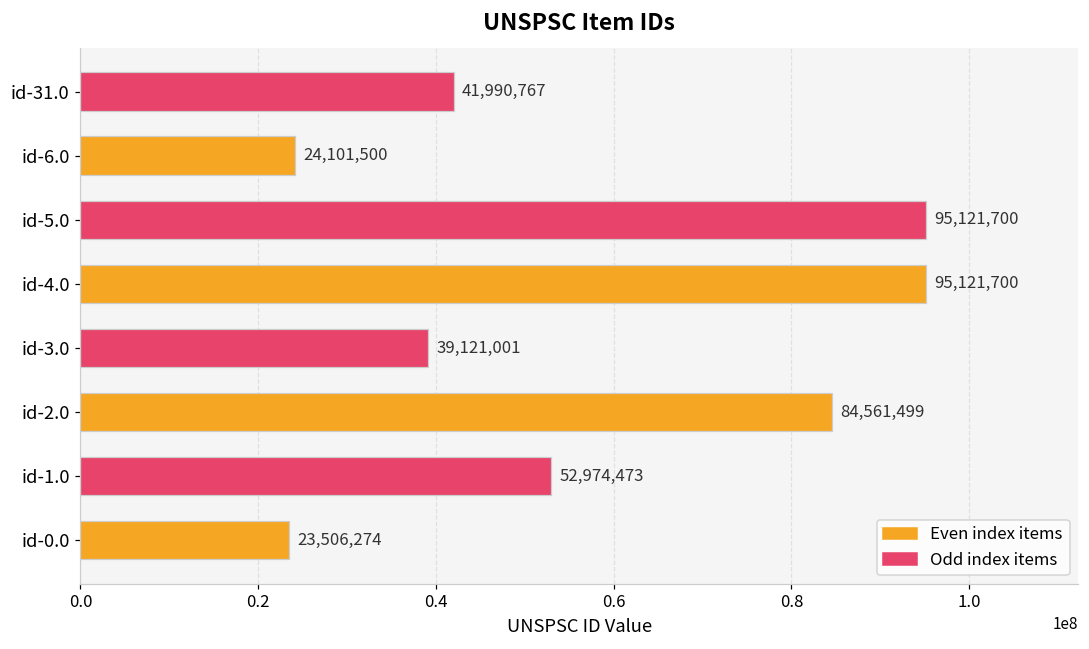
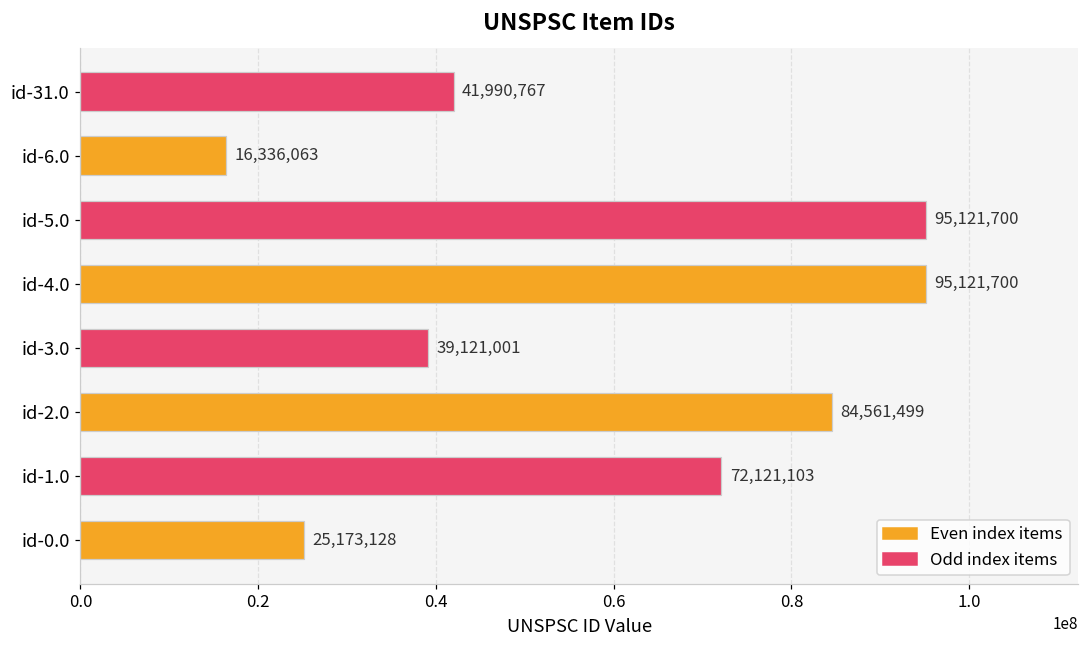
  {
    "id-31.0": "41,990,767",
-   "id-6.0": "24,101,500",
+   "id-6.0": "16,336,063",
    "id-5.0": "95,121,700",
    "id-4.0": "95,121,700",
    "id-3.0": "39,121,001",
    "id-2.0": "84,561,499",
-   "id-1.0": "52,974,473",
-   "id-0.0": "23,506,274"
+   "id-1.0": "72,121,103",
+   "id-0.0": "25,173,128"
  }
